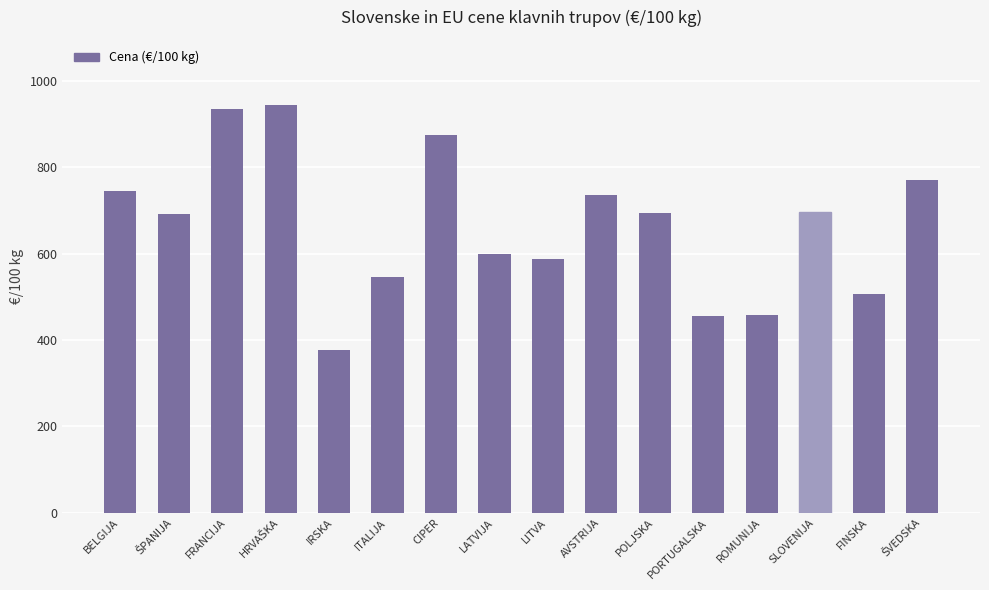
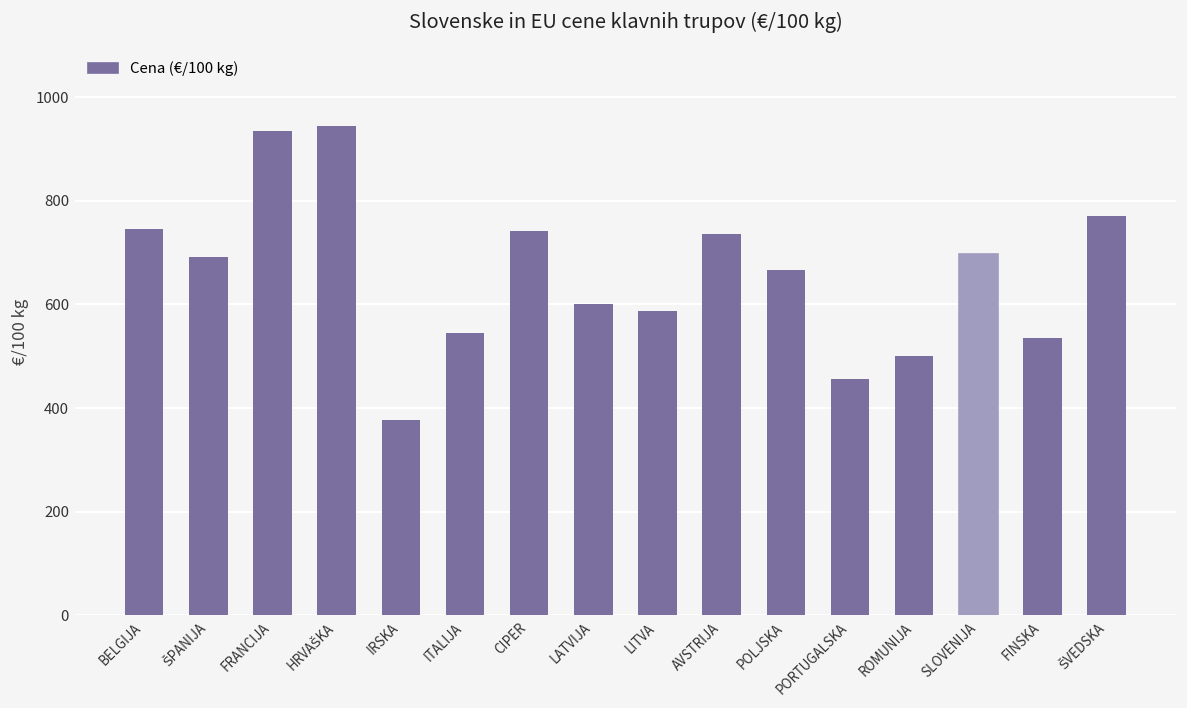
  {
    "BELGIJA": 750,
    "ŠPANIJA": 690,
    "FRANCIJA": 930,
    "HRVAŠKA": 950,
    "IRSKA": 380,
    "ITALIJA": 550,
-   "CIPER": 870,
+   "CIPER": 740,
    "LATVIJA": 600,
    "LITVA": 590,
    "AVSTRIJA": 740,
-   "POLJSKA": 690,
+   "POLJSKA": 670,
    "PORTUGALSKA": 460,
-   "ROMUNIJA": 460,
+   "ROMUNIJA": 500,
    "SLOVENIJA": 700,
-   "FINSKA": 510,
+   "FINSKA": 540,
    "ŠVEDSKA": 770
  }
